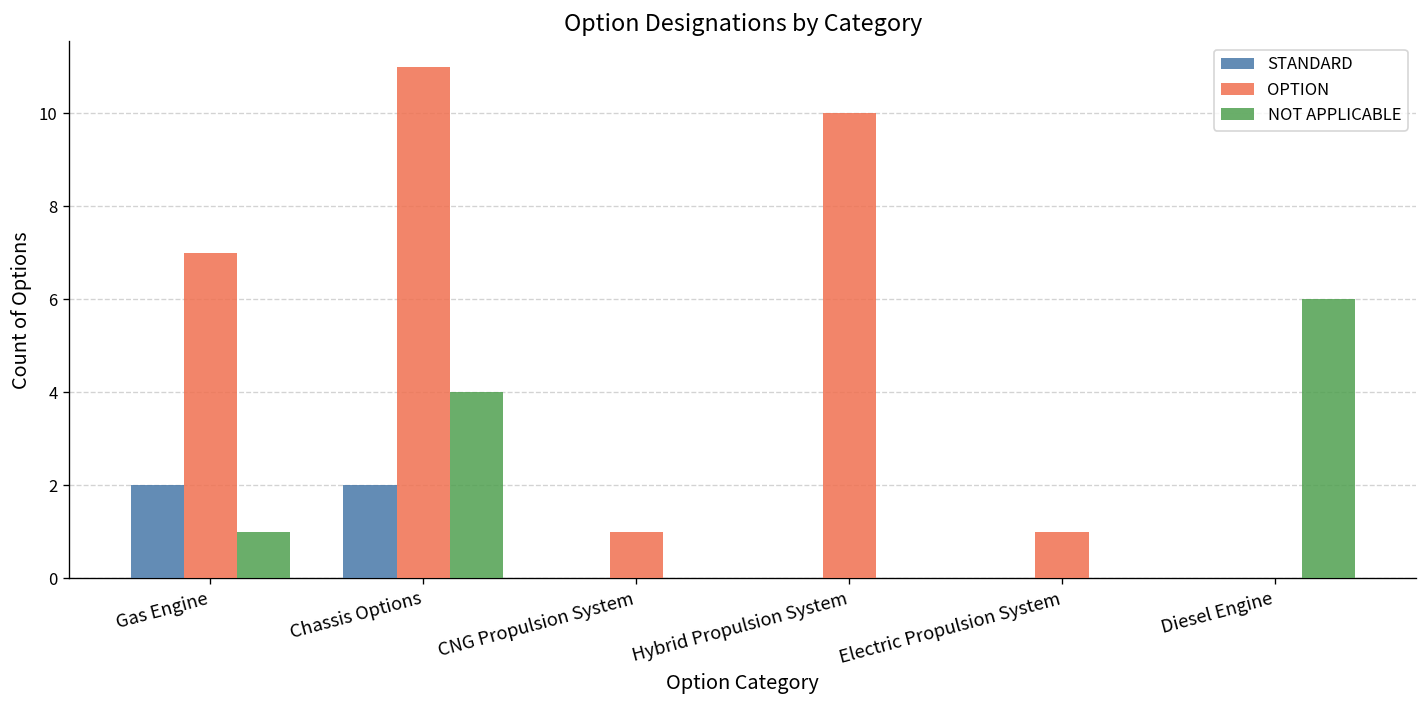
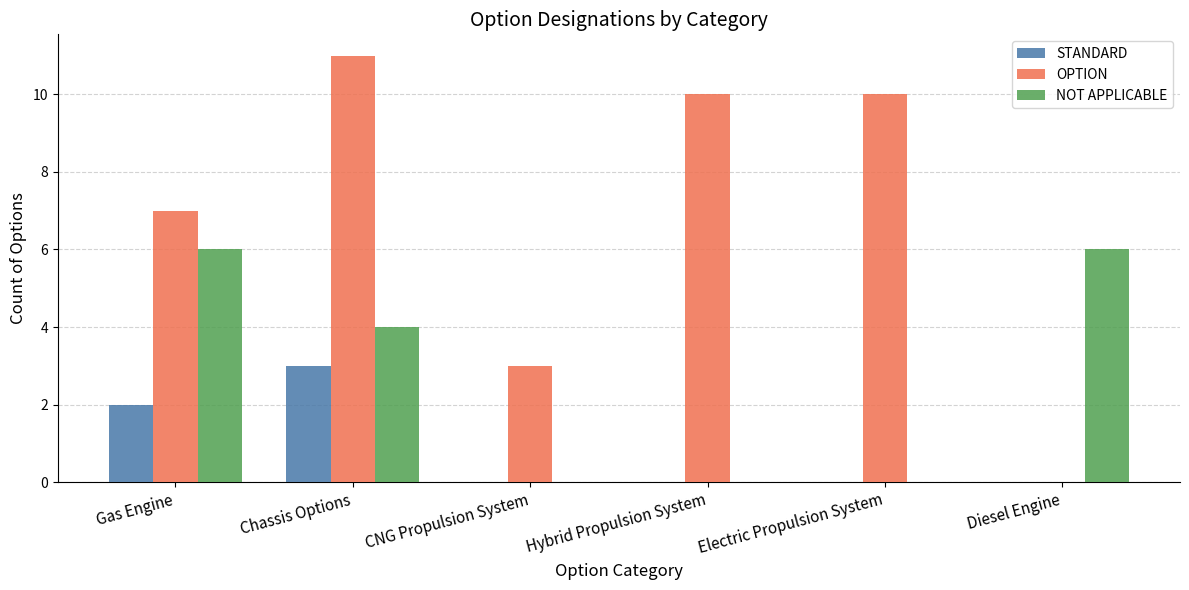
  {
    "STANDARD": {
      "Gas Engine": 2,
-     "Chassis Options": 2,
+     "Chassis Options": 3,
      "CNG Propulsion System": 0,
      "Hybrid Propulsion System": 0,
      "Electric Propulsion System": 0,
      "Diesel Engine": 0
    },
    "OPTION": {
      "Gas Engine": 7,
      "Chassis Options": 11,
-     "CNG Propulsion System": 1,
+     "CNG Propulsion System": 3,
      "Hybrid Propulsion System": 10,
-     "Electric Propulsion System": 1,
+     "Electric Propulsion System": 10,
      "Diesel Engine": 0
    },
    "NOT APPLICABLE": {
-     "Gas Engine": 1,
+     "Gas Engine": 6,
      "Chassis Options": 4,
      "CNG Propulsion System": 0,
      "Hybrid Propulsion System": 0,
      "Electric Propulsion System": 0,
      "Diesel Engine": 6
    }
  }
